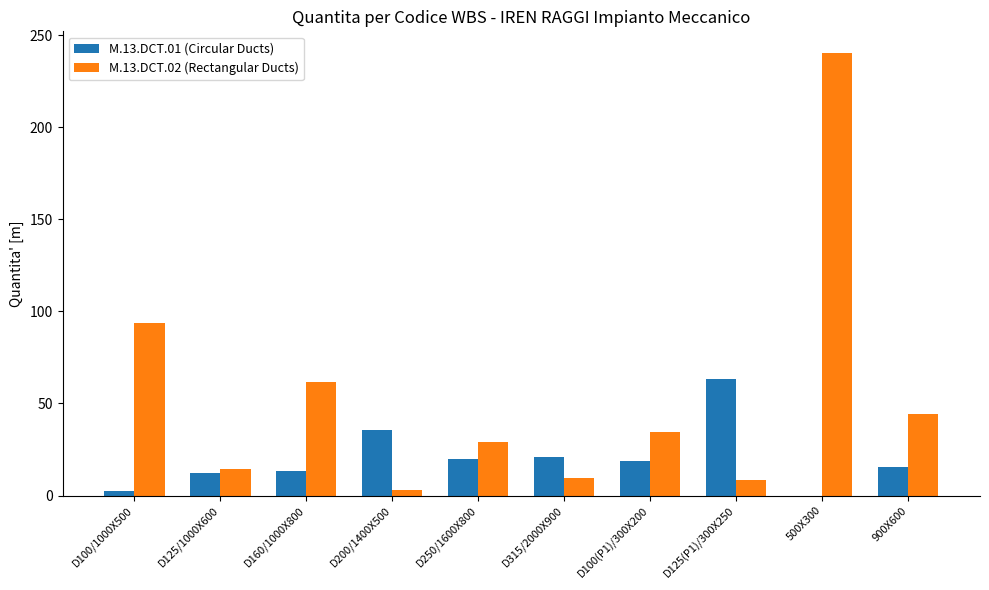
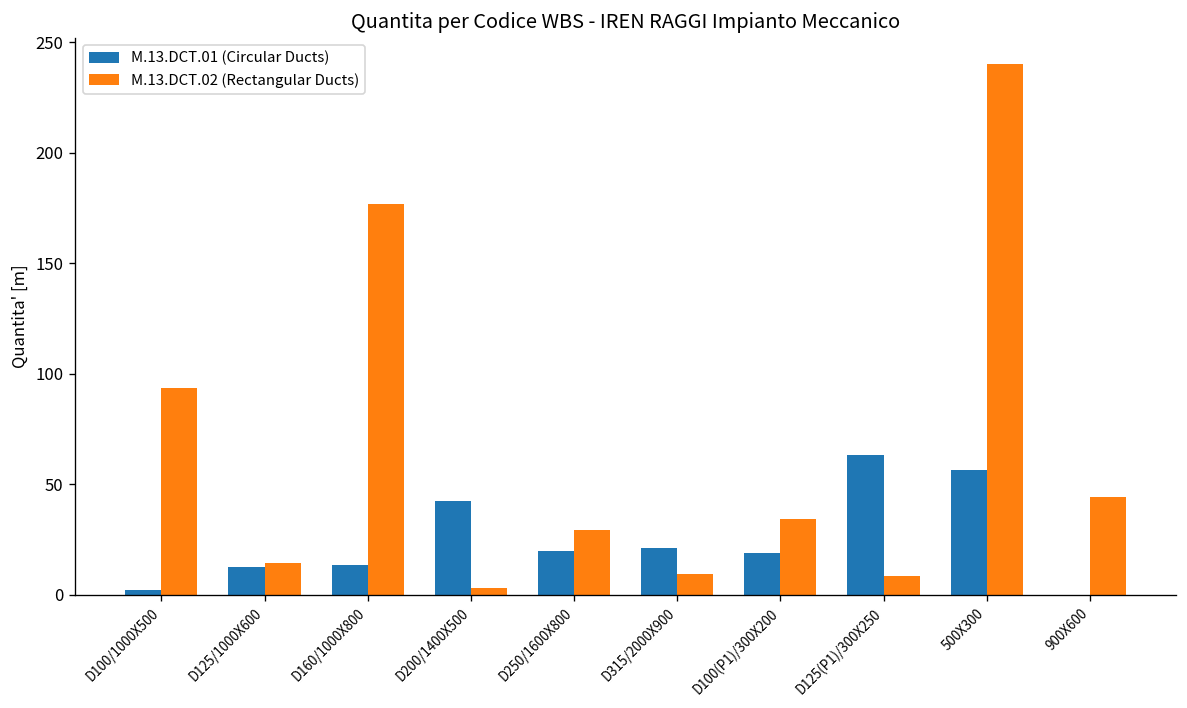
  {
    "M.13.DCT.01 (Circular Ducts)": {
      "D100/1000X500": 2,
      "D125/1000X600": 12,
      "D160/1000X800": 14,
-     "D200/1400X500": 36,
+     "D200/1400X500": 42,
      "D250/1600X800": 20,
      "D315/2000X900": 21,
      "D100(P1)/300X200": 19,
      "D125(P1)/300X250": 63,
-     "500X300": 0,
-     "900X600": 16
+     "500X300": 56,
+     "900X600": 0
    },
    "M.13.DCT.02 (Rectangular Ducts)": {
      "D100/1000X500": 94,
      "D125/1000X600": 14,
-     "D160/1000X800": 62,
+     "D160/1000X800": 177,
      "D200/1400X500": 3,
      "D250/1600X800": 29,
      "D315/2000X900": 9,
      "D100(P1)/300X200": 34,
      "D125(P1)/300X250": 8,
      "500X300": 240,
      "900X600": 44
    }
  }
